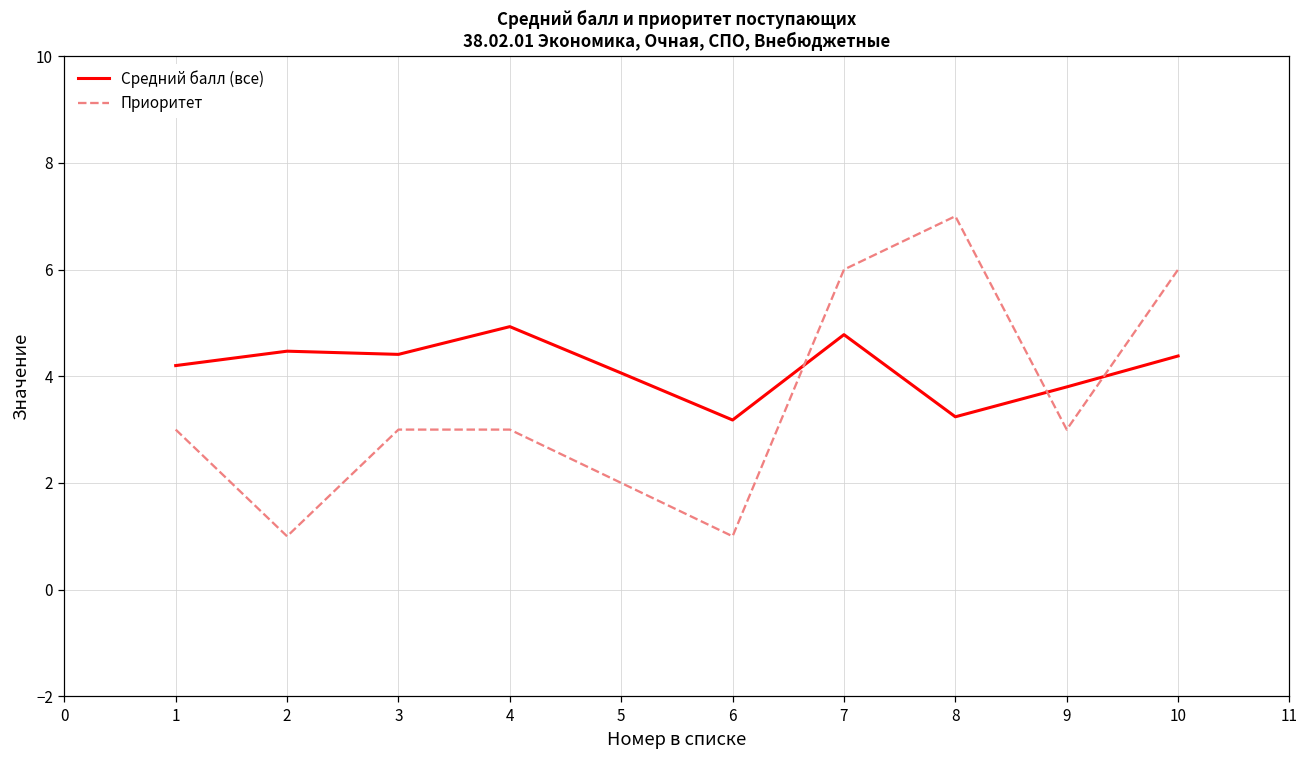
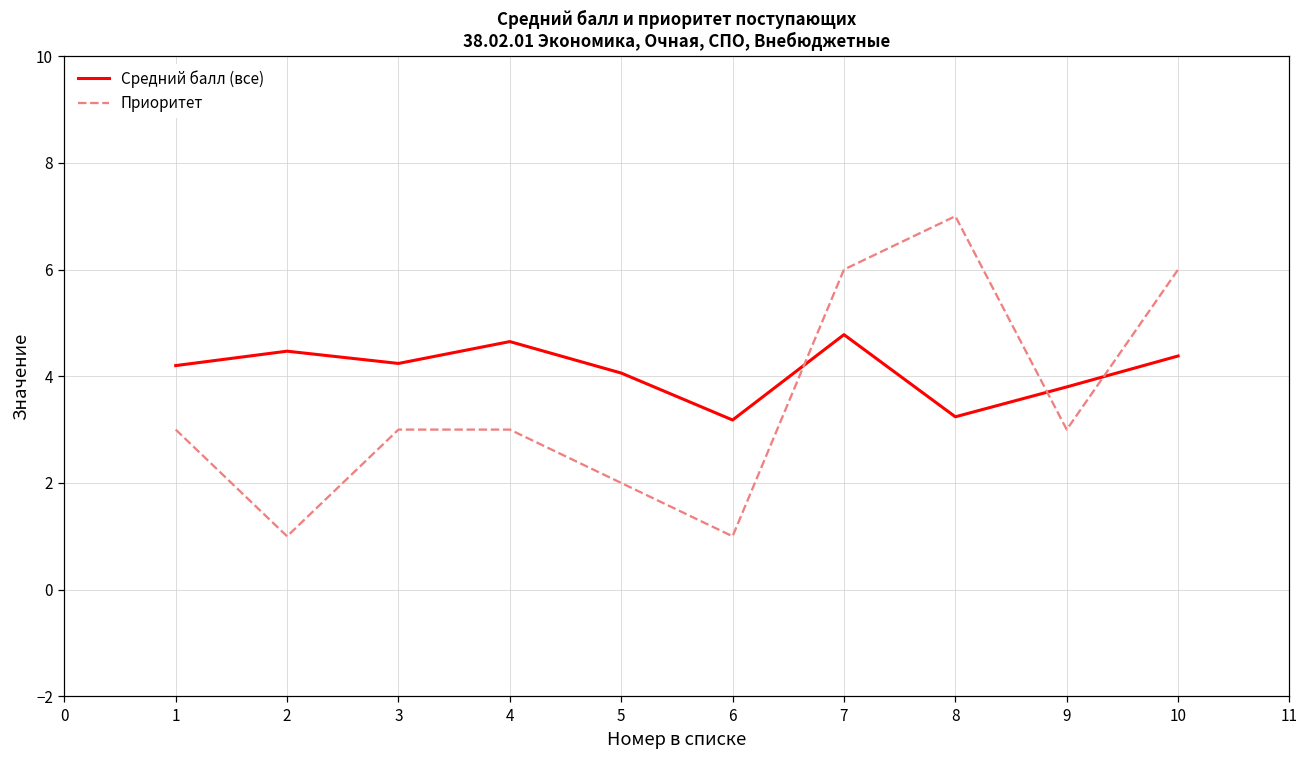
  {
    "Средний балл (все)": {
      "1": 4.2,
      "2": 4.5,
-     "3": 4.4,
-     "4": 4.9,
+     "3": 4.2,
+     "4": 4.7,
      "5": 4.1,
      "6": 3.2,
      "7": 4.8,
      "8": 3.2,
      "9": 3.8,
      "10": 4.4
    },
    "Приоритет": {
      "1": 3.0,
      "2": 1.0,
      "3": 3.0,
      "4": 3.0,
      "5": 2.0,
      "6": 1.0,
      "7": 6.0,
      "8": 7.0,
      "9": 3.0,
      "10": 6.0
    }
  }
